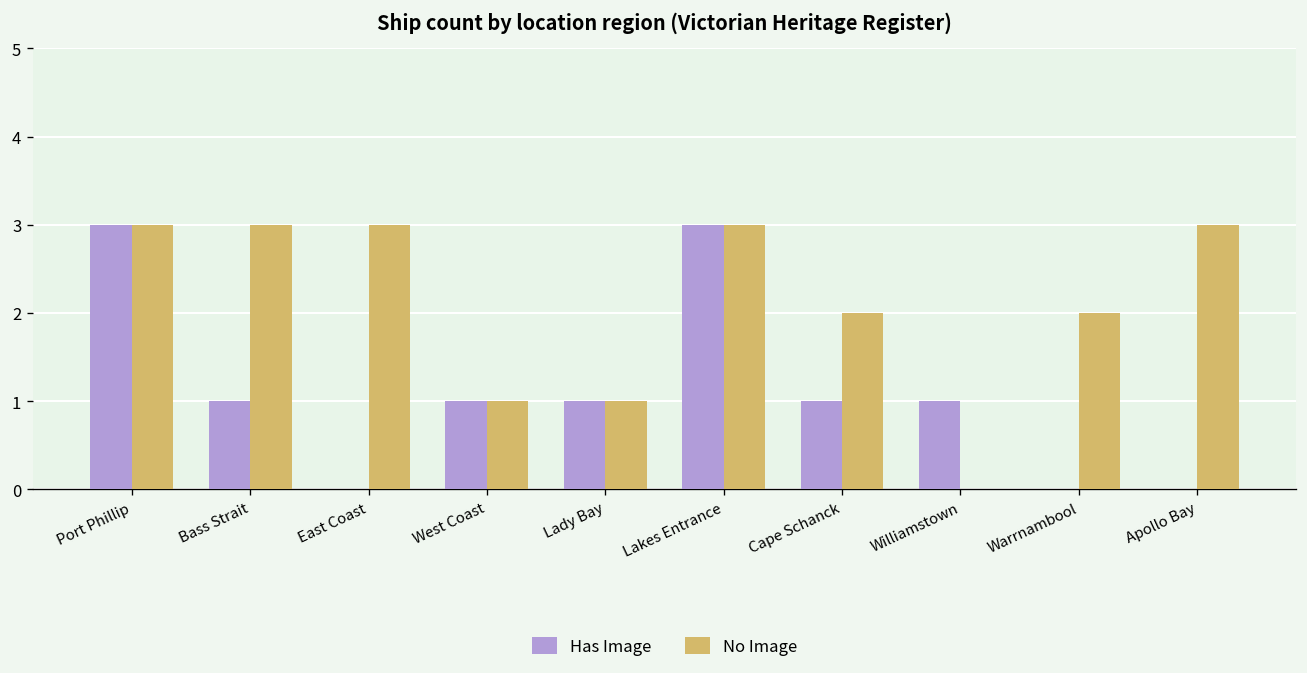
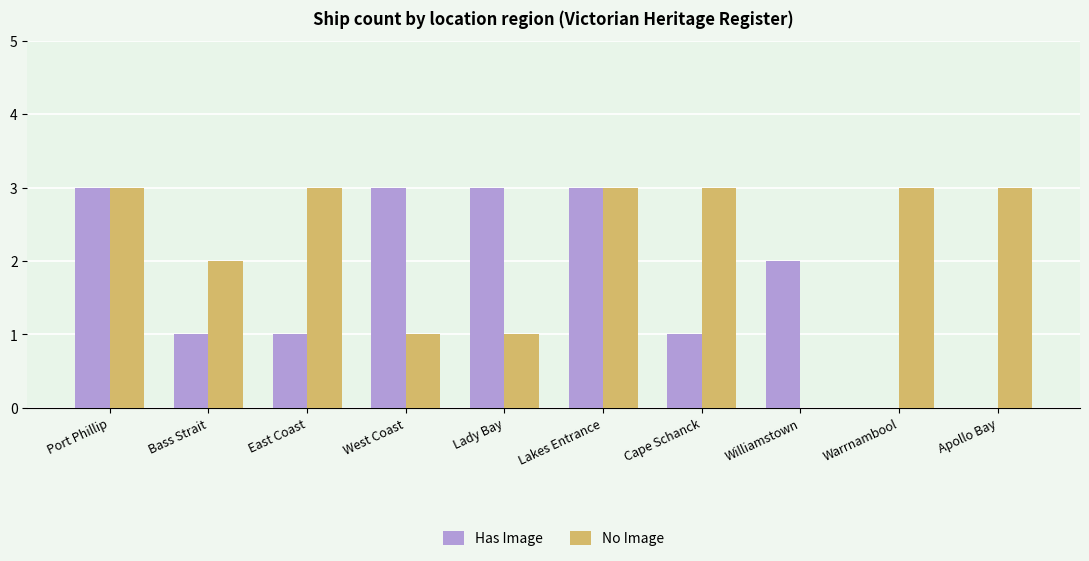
  {
    "Has Image": {
      "Port Phillip": 3,
      "Bass Strait": 1,
-     "East Coast": 0,
-     "West Coast": 1,
-     "Lady Bay": 1,
+     "East Coast": 1,
+     "West Coast": 3,
+     "Lady Bay": 3,
      "Lakes Entrance": 3,
      "Cape Schanck": 1,
-     "Williamstown": 1,
+     "Williamstown": 2,
      "Warrnambool": 0,
      "Apollo Bay": 0
    },
    "No Image": {
      "Port Phillip": 3,
-     "Bass Strait": 3,
+     "Bass Strait": 2,
      "East Coast": 3,
      "West Coast": 1,
      "Lady Bay": 1,
      "Lakes Entrance": 3,
-     "Cape Schanck": 2,
+     "Cape Schanck": 3,
      "Williamstown": 0,
-     "Warrnambool": 2,
+     "Warrnambool": 3,
      "Apollo Bay": 3
    }
  }
